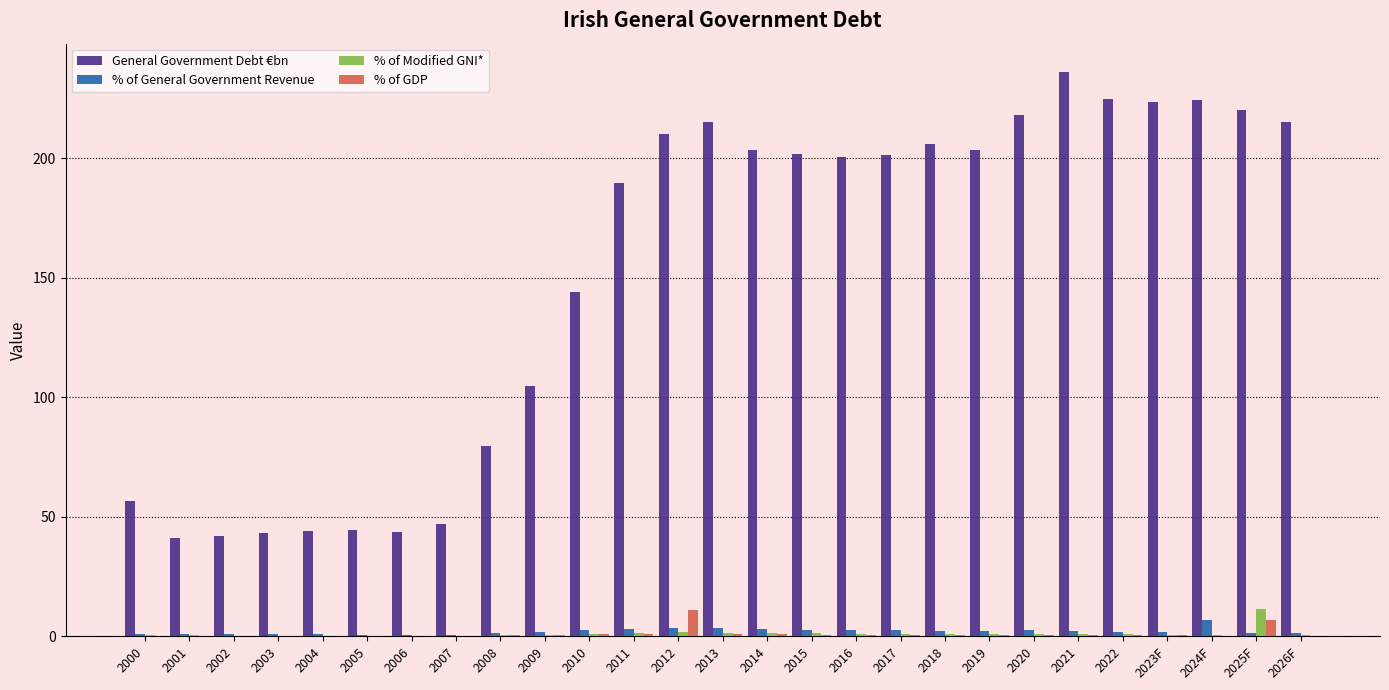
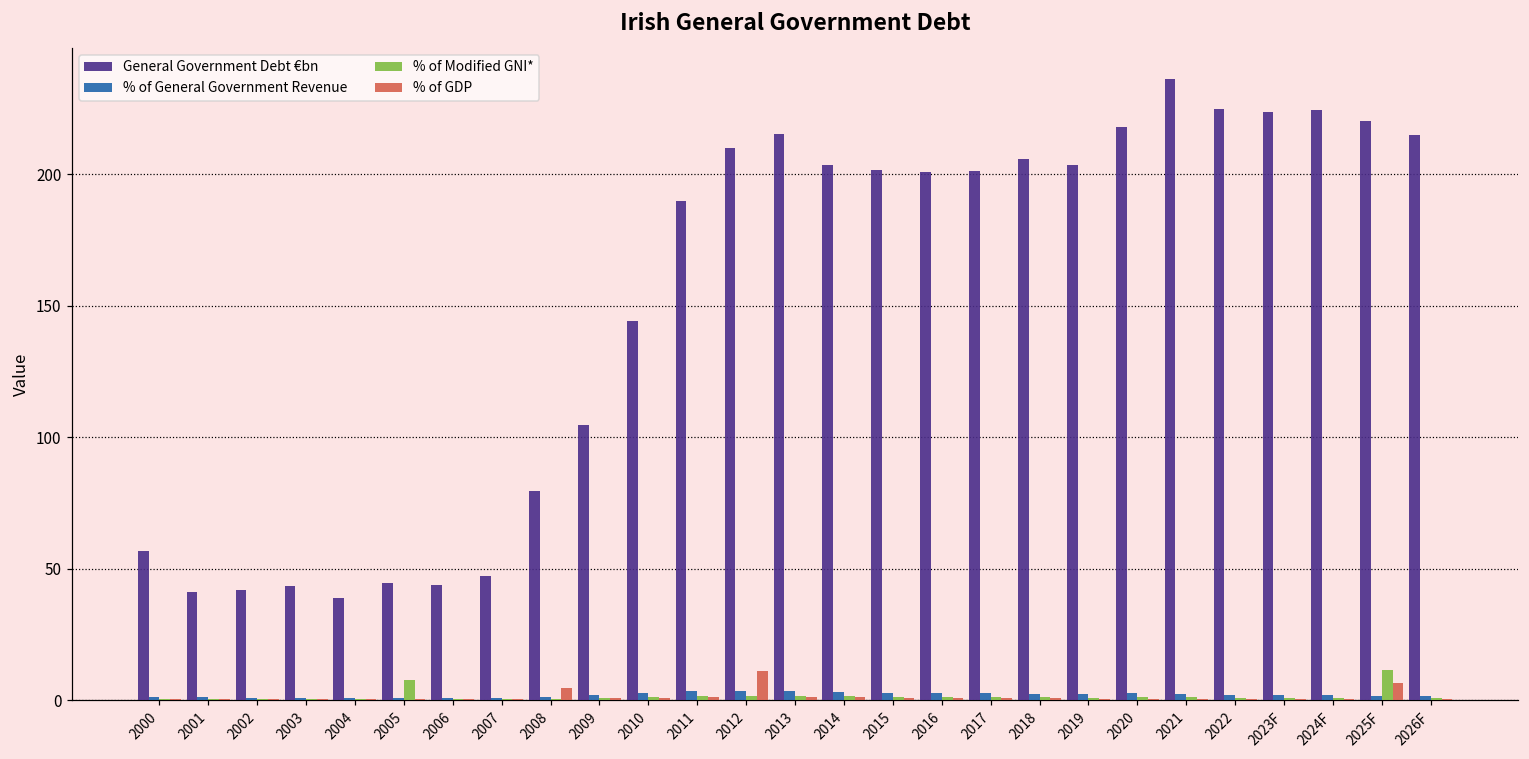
  {
    "General Government Debt €bn": {
      "2000": 57,
      "2001": 41,
      "2002": 42,
      "2003": 43,
-     "2004": 44,
+     "2004": 39,
      "2005": 44,
      "2006": 44,
      "2007": 47,
      "2008": 80,
      "2009": 105,
      "2010": 144,
      "2011": 190,
      "2012": 210,
      "2013": 215,
      "2014": 203,
      "2015": 202,
      "2016": 201,
      "2017": 201,
      "2018": 206,
      "2019": 203,
      "2020": 218,
      "2021": 236,
      "2022": 225,
      "2023F": 224,
      "2024F": 224,
      "2025F": 220,
      "2026F": 215
    },
    "% of General Government Revenue": {
      "2008": 1,
      "2009": 2,
      "2010": 3,
      "2011": 3,
      "2012": 4,
      "2013": 4,
      "2014": 3,
      "2015": 3,
      "2016": 3,
      "2017": 3,
      "2018": 2,
      "2019": 2,
      "2020": 3,
      "2021": 2,
      "2022": 2,
      "2023F": 2,
-     "2024F": 7,
+     "2024F": 2,
      "2025F": 2,
      "2026F": 2
    },
    "% of Modified GNI*": {
-     "2005": 0,
+     "2005": 8,
      "2010": 1,
      "2011": 1,
      "2012": 2,
      "2013": 2,
      "2014": 1,
      "2015": 1,
      "2016": 1,
      "2017": 1,
      "2018": 1,
      "2020": 1,
      "2025F": 11
    },
    "% of GDP": {
-     "2008": 0,
+     "2008": 5,
      "2011": 1,
      "2012": 11,
      "2013": 1,
      "2025F": 7
    }
  }
